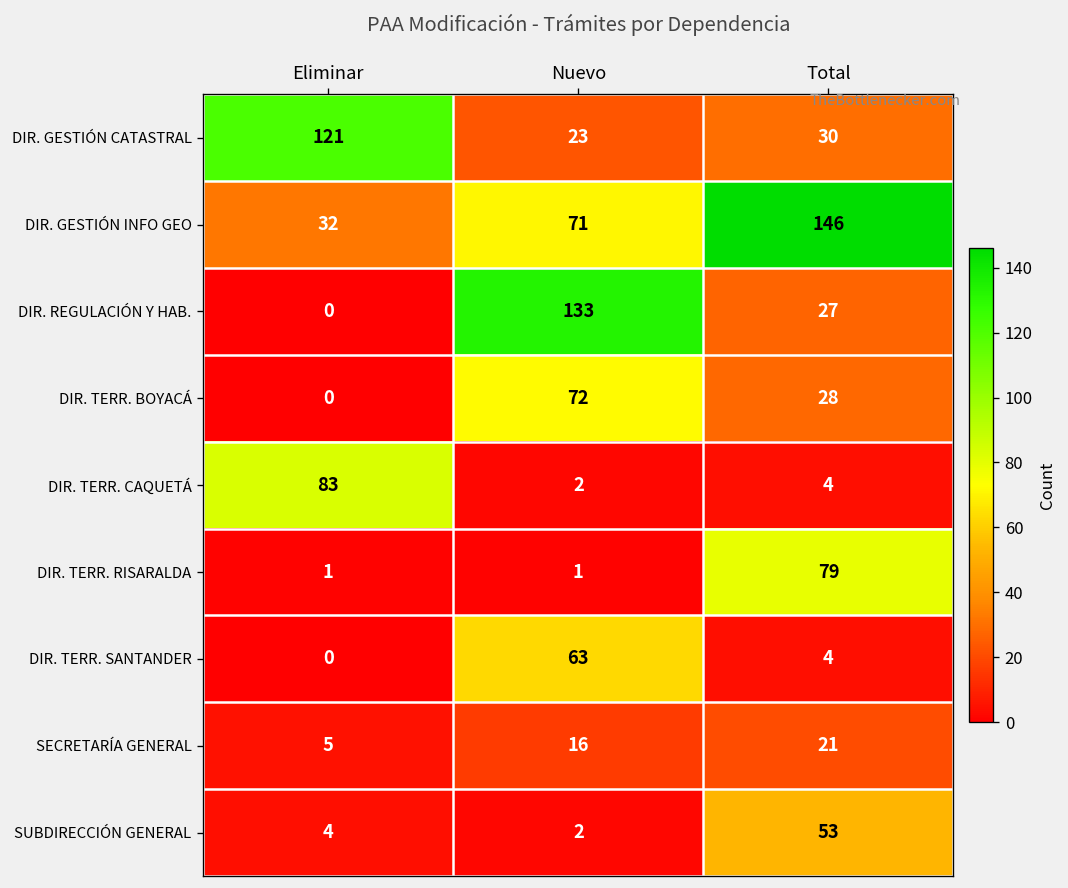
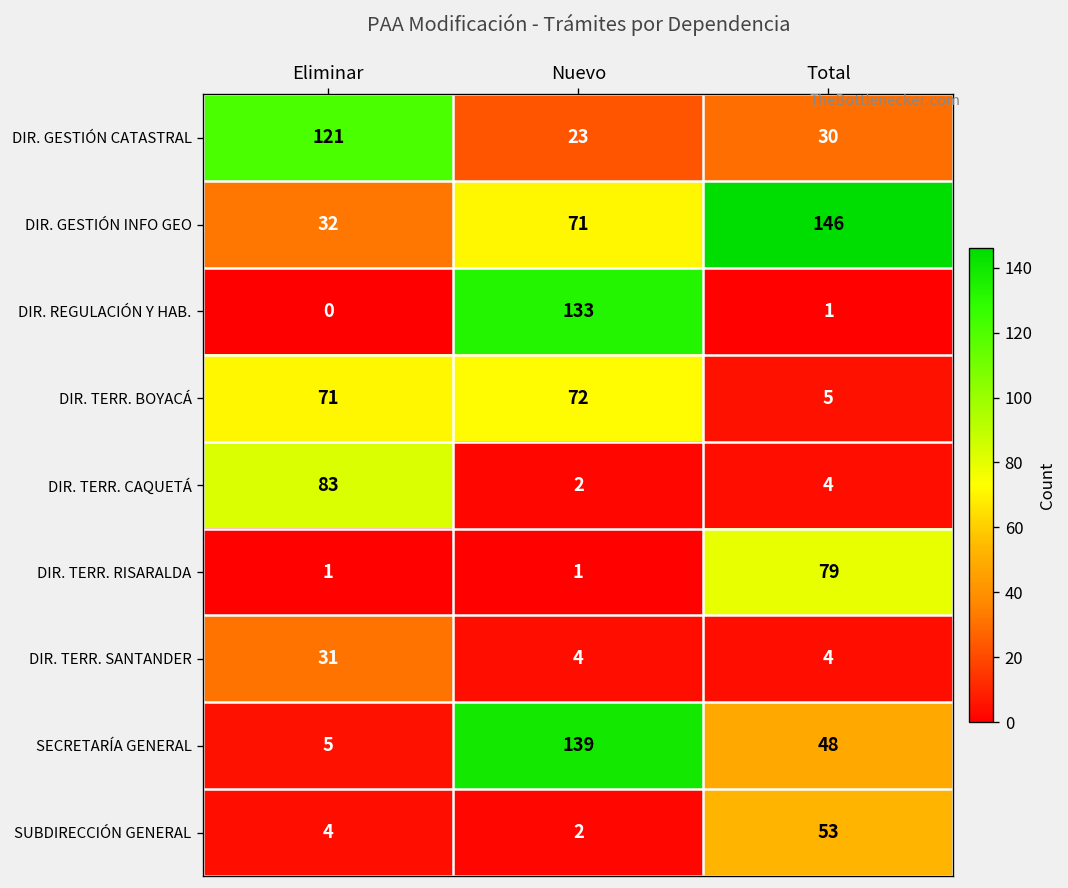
  {
    "DIR. GESTIÓN CATASTRAL": {
      "Eliminar": 121,
      "Nuevo": 23
    },
    "DIR. GESTIÓN INFO GEO": {
      "Eliminar": 32,
      "Nuevo": 71,
      "Total": 146
    },
    "DIR. REGULACIÓN Y HAB.": {
      "Eliminar": 0,
      "Nuevo": 133,
-     "Total": 27
+     "Total": 1
    },
    "DIR. TERR. BOYACÁ": {
-     "Eliminar": 0,
+     "Eliminar": 71,
      "Nuevo": 72,
-     "Total": 28
+     "Total": 5
    },
    "DIR. TERR. CAQUETÁ": {
      "Eliminar": 83,
      "Nuevo": 2,
      "Total": 4
    },
    "DIR. TERR. RISARALDA": {
      "Eliminar": 1,
      "Nuevo": 1,
      "Total": 79
    },
    "DIR. TERR. SANTANDER": {
-     "Eliminar": 0,
-     "Nuevo": 63,
+     "Eliminar": 31,
+     "Nuevo": 4,
      "Total": 4
    },
    "SECRETARÍA GENERAL": {
      "Eliminar": 5,
-     "Nuevo": 16,
-     "Total": 21
+     "Nuevo": 139,
+     "Total": 48
    },
    "SUBDIRECCIÓN GENERAL": {
      "Eliminar": 4,
      "Nuevo": 2,
      "Total": 53
    }
  }
